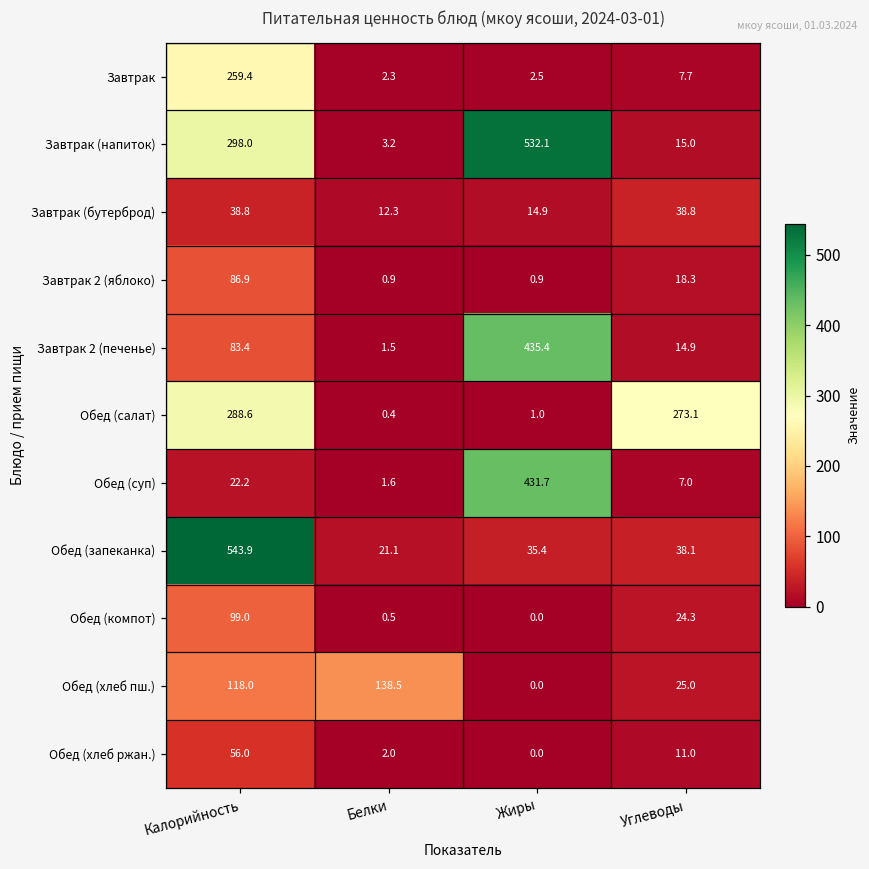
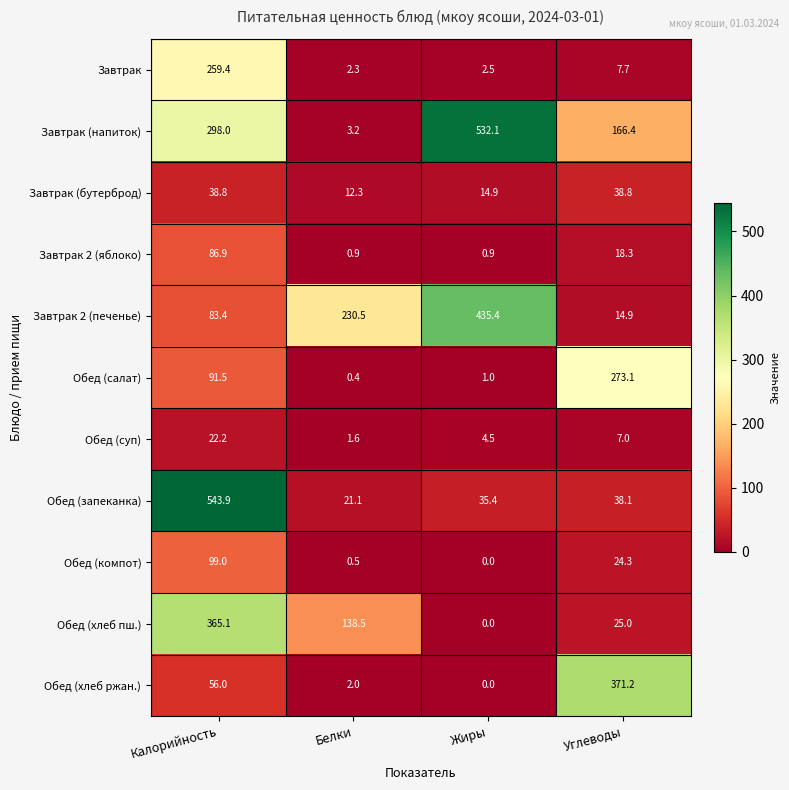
  {
    "Завтрак": {
      "Калорийность": 259.4,
      "Белки": 2.3,
      "Жиры": 2.5,
      "Углеводы": 7.7
    },
    "Завтрак (напиток)": {
      "Калорийность": 298.0,
      "Белки": 3.2,
      "Жиры": 532.1,
-     "Углеводы": 15.0
+     "Углеводы": 166.4
    },
    "Завтрак (бутерброд)": {
      "Калорийность": 38.8,
      "Белки": 12.3,
      "Жиры": 14.9,
      "Углеводы": 38.8
    },
    "Завтрак 2 (яблоко)": {
      "Калорийность": 86.9,
      "Белки": 0.9,
      "Жиры": 0.9,
      "Углеводы": 18.3
    },
    "Завтрак 2 (печенье)": {
      "Калорийность": 83.4,
-     "Белки": 1.5,
+     "Белки": 230.5,
      "Жиры": 435.4,
      "Углеводы": 14.9
    },
    "Обед (салат)": {
-     "Калорийность": 288.6,
+     "Калорийность": 91.5,
      "Белки": 0.4,
      "Жиры": 1.0,
      "Углеводы": 273.1
    },
    "Обед (суп)": {
      "Калорийность": 22.2,
      "Белки": 1.6,
-     "Жиры": 431.7,
+     "Жиры": 4.5,
      "Углеводы": 7.0
    },
    "Обед (запеканка)": {
      "Калорийность": 543.9,
      "Белки": 21.1,
      "Жиры": 35.4,
      "Углеводы": 38.1
    },
    "Обед (компот)": {
      "Калорийность": 99.0,
      "Белки": 0.5,
      "Жиры": 0.0,
      "Углеводы": 24.3
    },
    "Обед (хлеб пш.)": {
-     "Калорийность": 118.0,
+     "Калорийность": 365.1,
      "Белки": 138.5,
      "Жиры": 0.0,
      "Углеводы": 25.0
    },
    "Обед (хлеб ржан.)": {
      "Калорийность": 56.0,
      "Белки": 2.0,
      "Жиры": 0.0,
-     "Углеводы": 11.0
+     "Углеводы": 371.2
    }
  }
